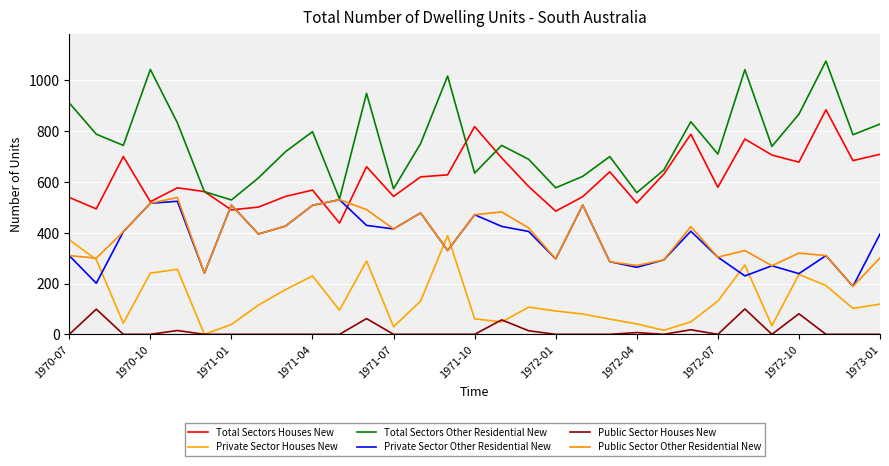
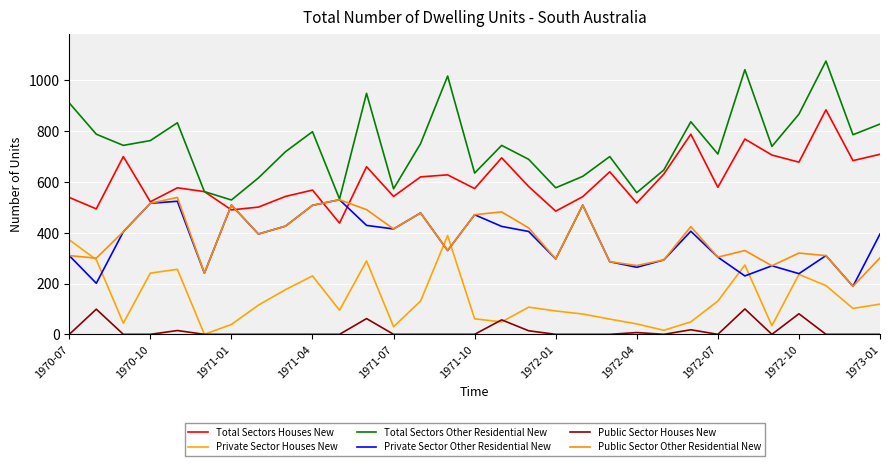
  {
    "Total Sectors Houses New": {
      "1970-07": 540,
      "1971-01": 490,
      "1971-04": 570,
      "1971-07": 540,
-     "1971-10": 820,
+     "1971-10": 570,
      "1972-01": 490,
      "1972-04": 520,
      "1972-07": 580,
      "1972-10": 680,
      "1973-01": 710
    },
    "Total Sectors Other Residential New": {
      "1970-07": 910,
-     "1970-10": 1040,
+     "1970-10": 760,
      "1971-01": 530,
      "1971-04": 800,
      "1971-07": 570,
      "1971-10": 640,
      "1972-01": 580,
      "1972-04": 560,
      "1972-07": 710,
      "1972-10": 870,
      "1973-01": 830
    },
    "Private Sector Other Residential New": {
      "1973-01": 400
    },
    "Public Sector Houses New": {
      "1970-07": 0,
      "1970-10": 0,
      "1971-01": 0,
      "1971-04": 0,
      "1971-07": 0,
      "1971-10": 0,
      "1972-01": 0,
      "1972-04": 10,
      "1972-07": 0,
      "1972-10": 80,
      "1973-01": 0
    }
  }
